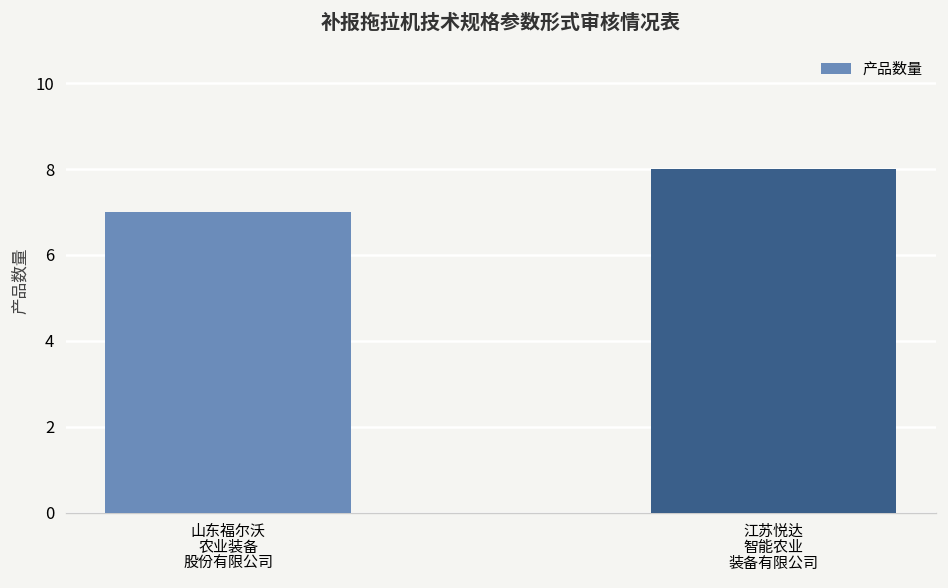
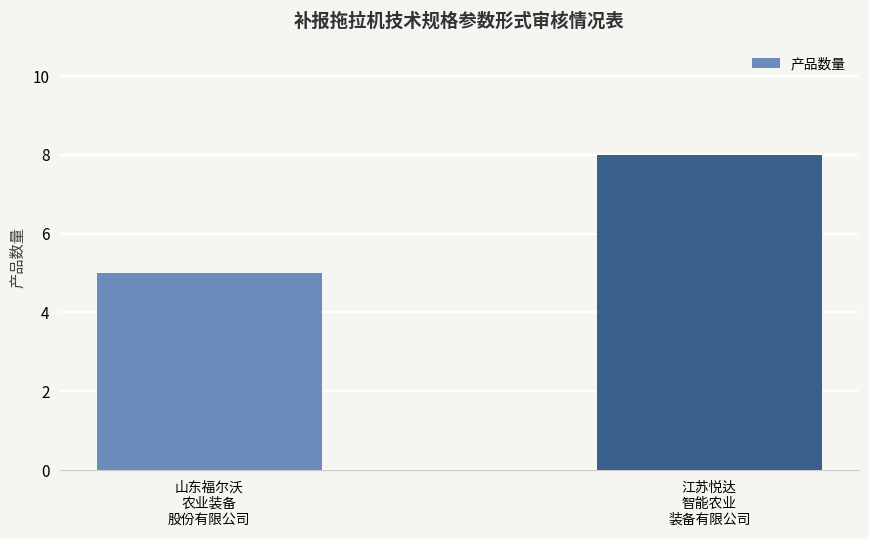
  {
-   "山东福尔沃 农业装备 股份有限公司": 7,
+   "山东福尔沃 农业装备 股份有限公司": 5,
    "江苏悦达 智能农业 装备有限公司": 8
  }
